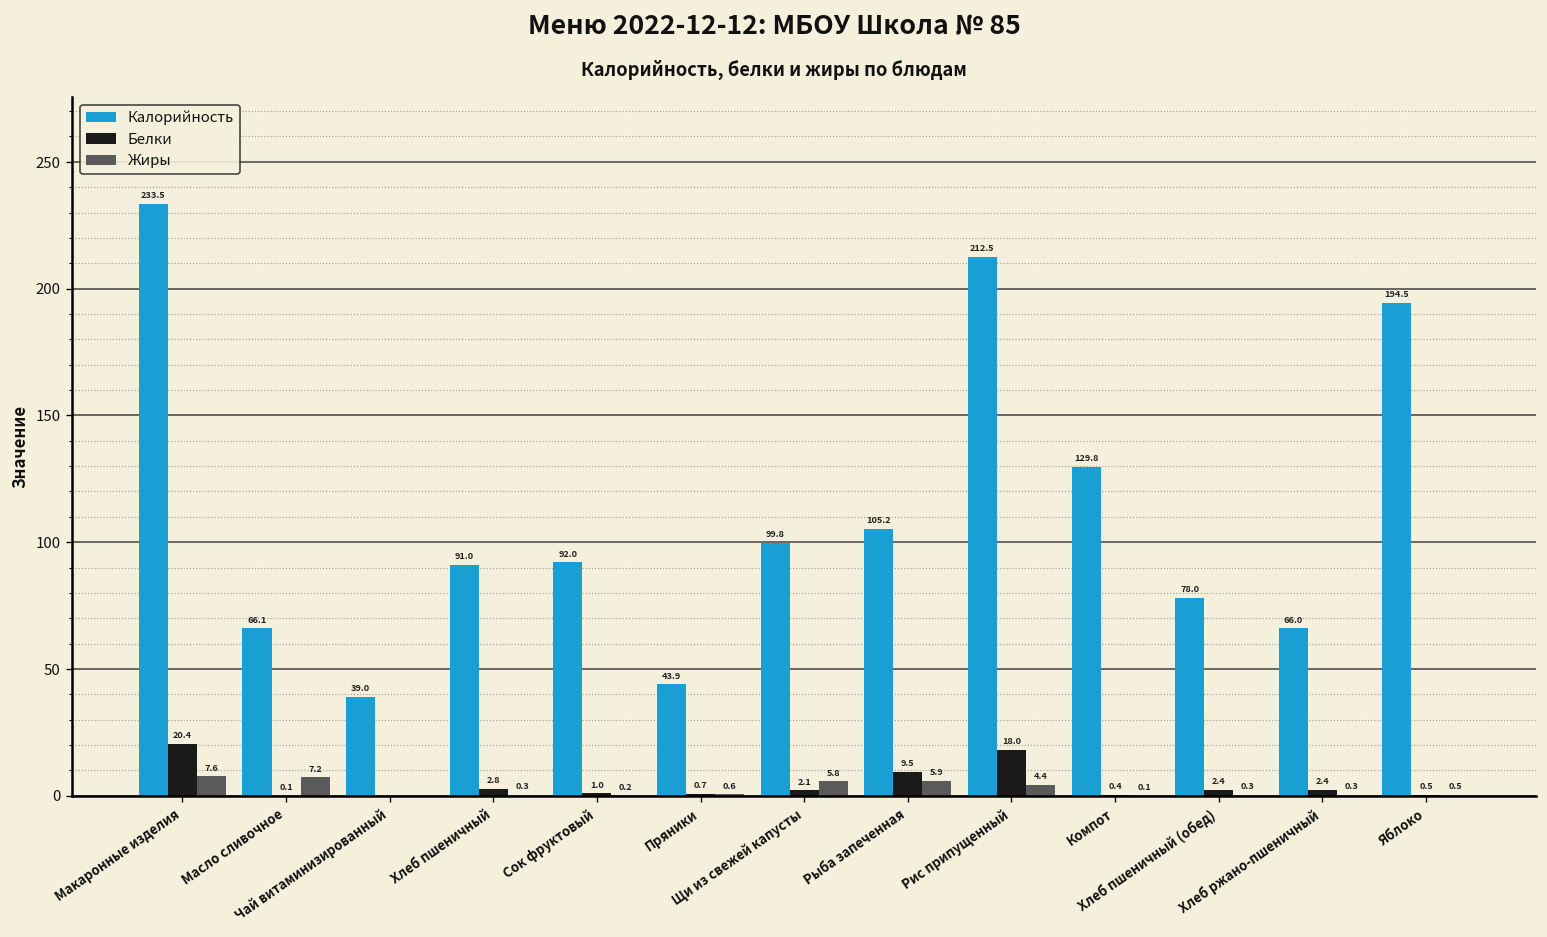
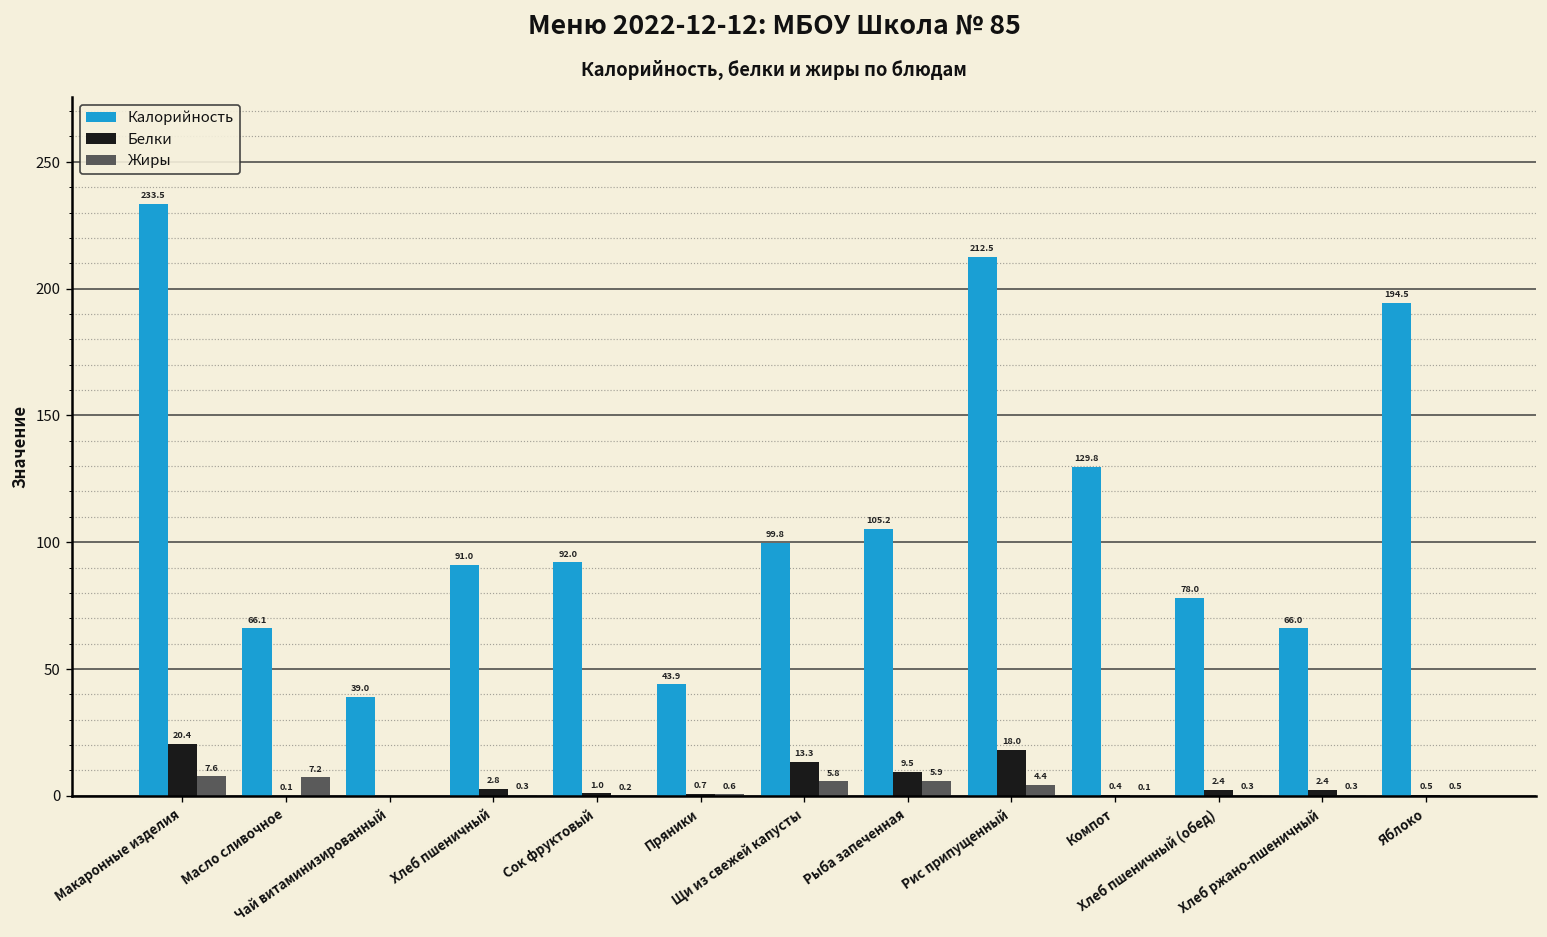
  {
    "Калорийность": {
      "Макаронные изделия": 233.5,
      "Масло сливочное": 66.1,
      "Чай витаминизированный": 39.0,
      "Хлеб пшеничный": 91.0,
      "Сок фруктовый": 92.0,
      "Пряники": 43.9,
      "Щи из свежей капусты": 99.8,
      "Рыба запеченная": 105.2,
      "Рис припущенный": 212.5,
      "Компот": 129.8,
      "Хлеб пшеничный (обед)": 78.0,
      "Хлеб ржано-пшеничный": 66.0,
      "Яблоко": 194.5
    },
    "Белки": {
      "Макаронные изделия": 20.4,
      "Масло сливочное": 0.1,
      "Хлеб пшеничный": 2.8,
      "Сок фруктовый": 1.0,
      "Пряники": 0.7,
-     "Щи из свежей капусты": 2.1,
+     "Щи из свежей капусты": 13.3,
      "Рыба запеченная": 9.5,
      "Рис припущенный": 18.0,
      "Компот": 0.4,
      "Хлеб пшеничный (обед)": 2.4,
      "Хлеб ржано-пшеничный": 2.4,
      "Яблоко": 0.5
    },
    "Жиры": {
      "Макаронные изделия": 7.6,
      "Масло сливочное": 7.2,
      "Хлеб пшеничный": 0.3,
      "Сок фруктовый": 0.2,
      "Пряники": 0.6,
      "Щи из свежей капусты": 5.8,
      "Рыба запеченная": 5.9,
      "Рис припущенный": 4.4,
      "Компот": 0.1,
      "Хлеб пшеничный (обед)": 0.3,
      "Хлеб ржано-пшеничный": 0.3,
      "Яблоко": 0.5
    }
  }
